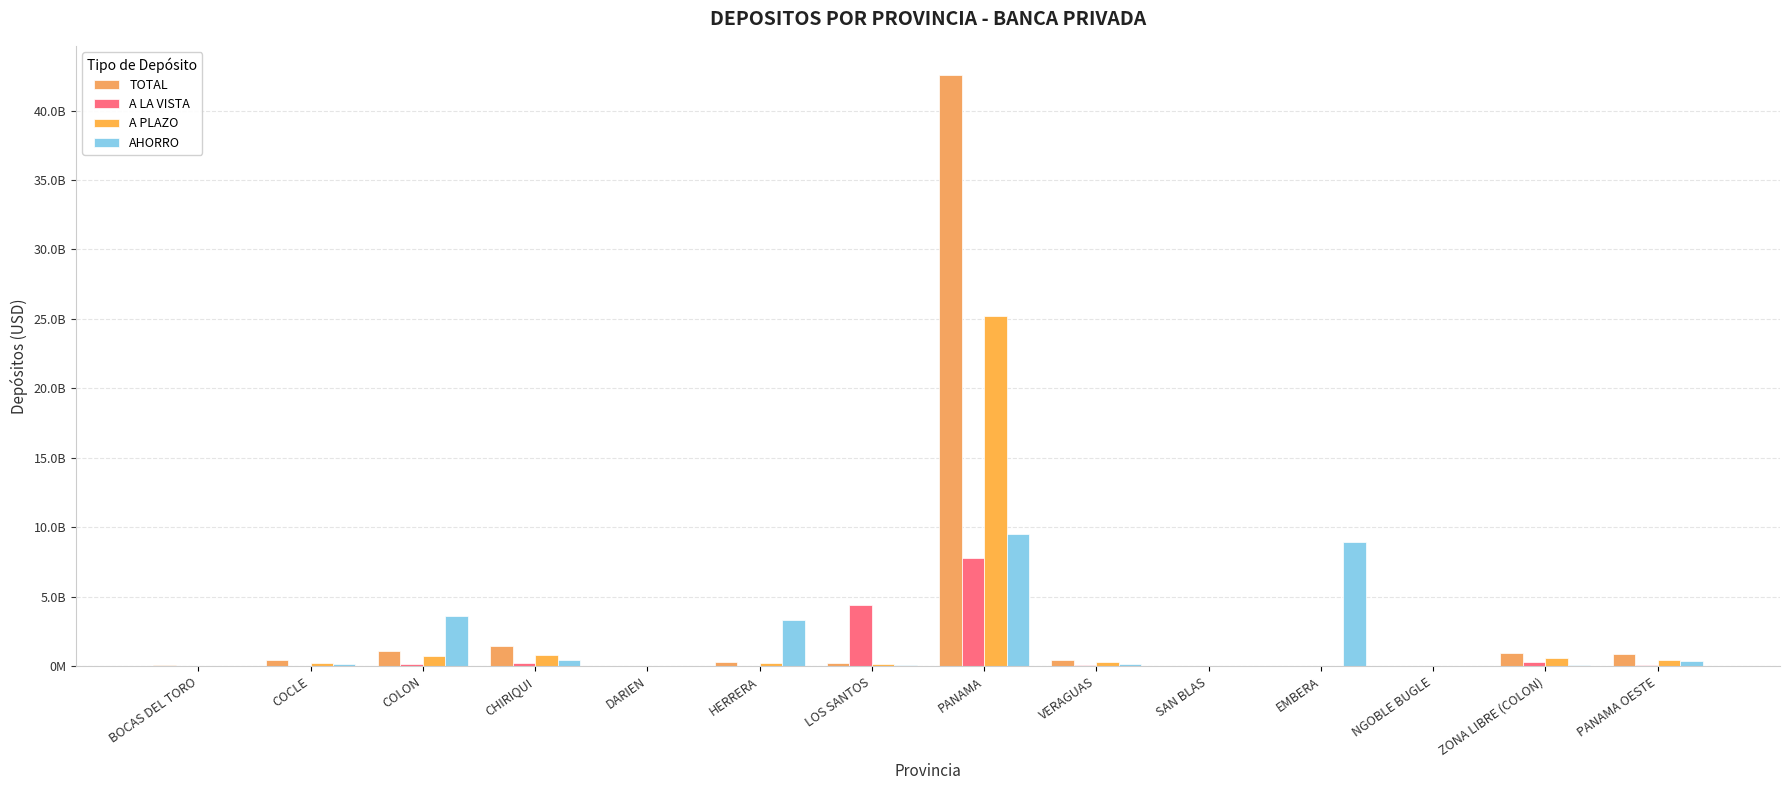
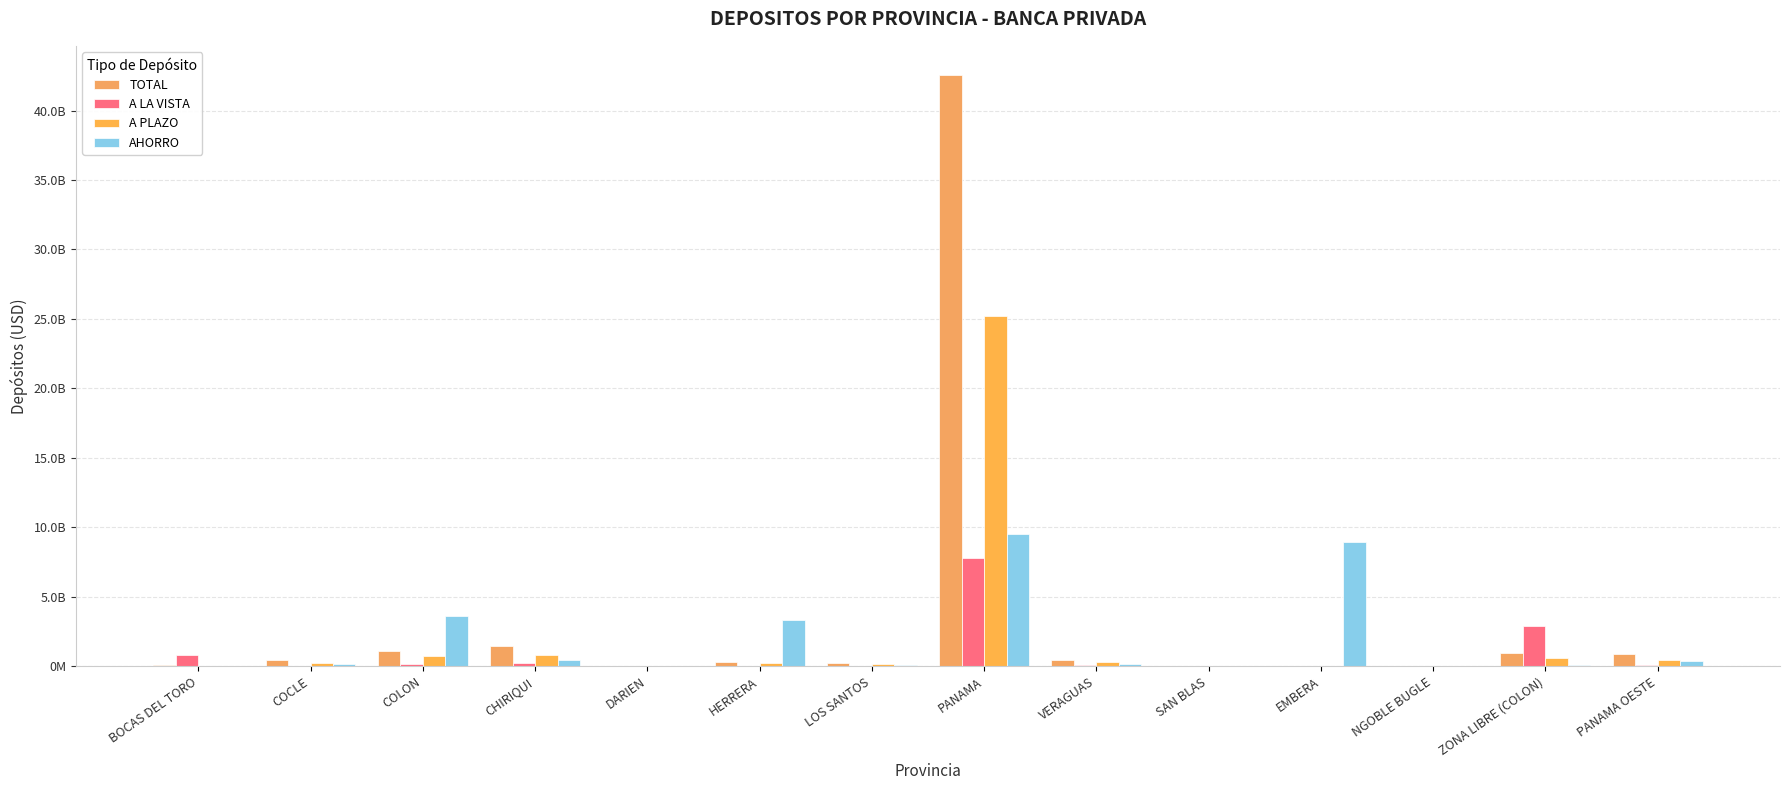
  {
    "A LA VISTA": {
-     "BOCAS DEL TORO": 0,
+     "BOCAS DEL TORO": 800000000,
      "CHIRIQUI": 200000000,
-     "LOS SANTOS": 4400000000,
+     "LOS SANTOS": 0,
      "PANAMA": 7800000000,
-     "ZONA LIBRE (COLON)": 300000000
+     "ZONA LIBRE (COLON)": 2900000000
    },
    "AHORRO": {
      "COLON": 3600000000,
      "CHIRIQUI": 400000000,
      "HERRERA": 3300000000,
      "PANAMA": 9500000000,
      "EMBERA": 9000000000,
      "PANAMA OESTE": 400000000
    }
  }
